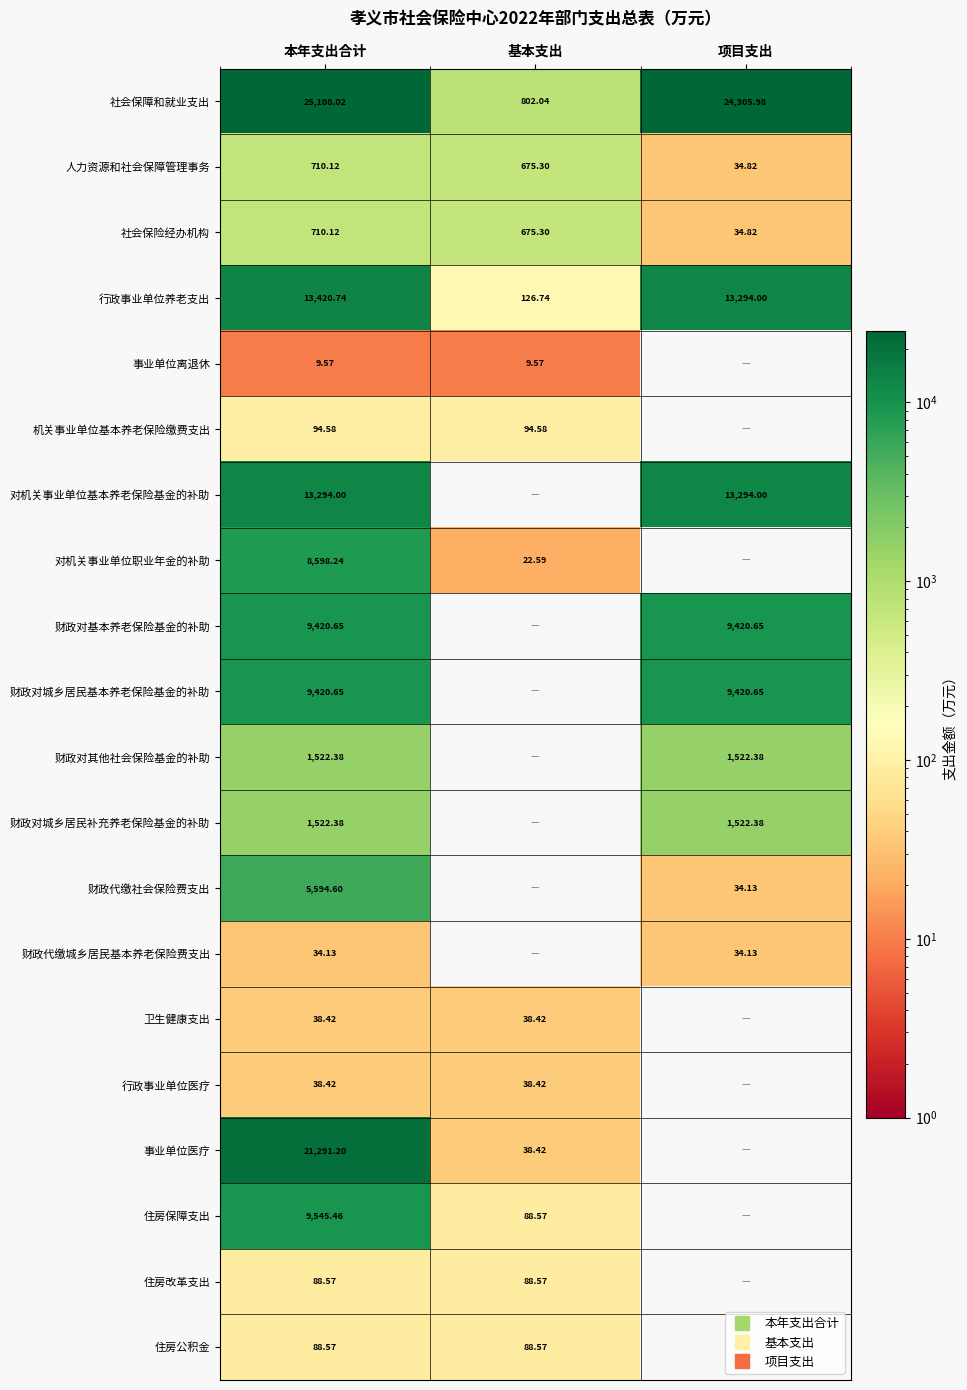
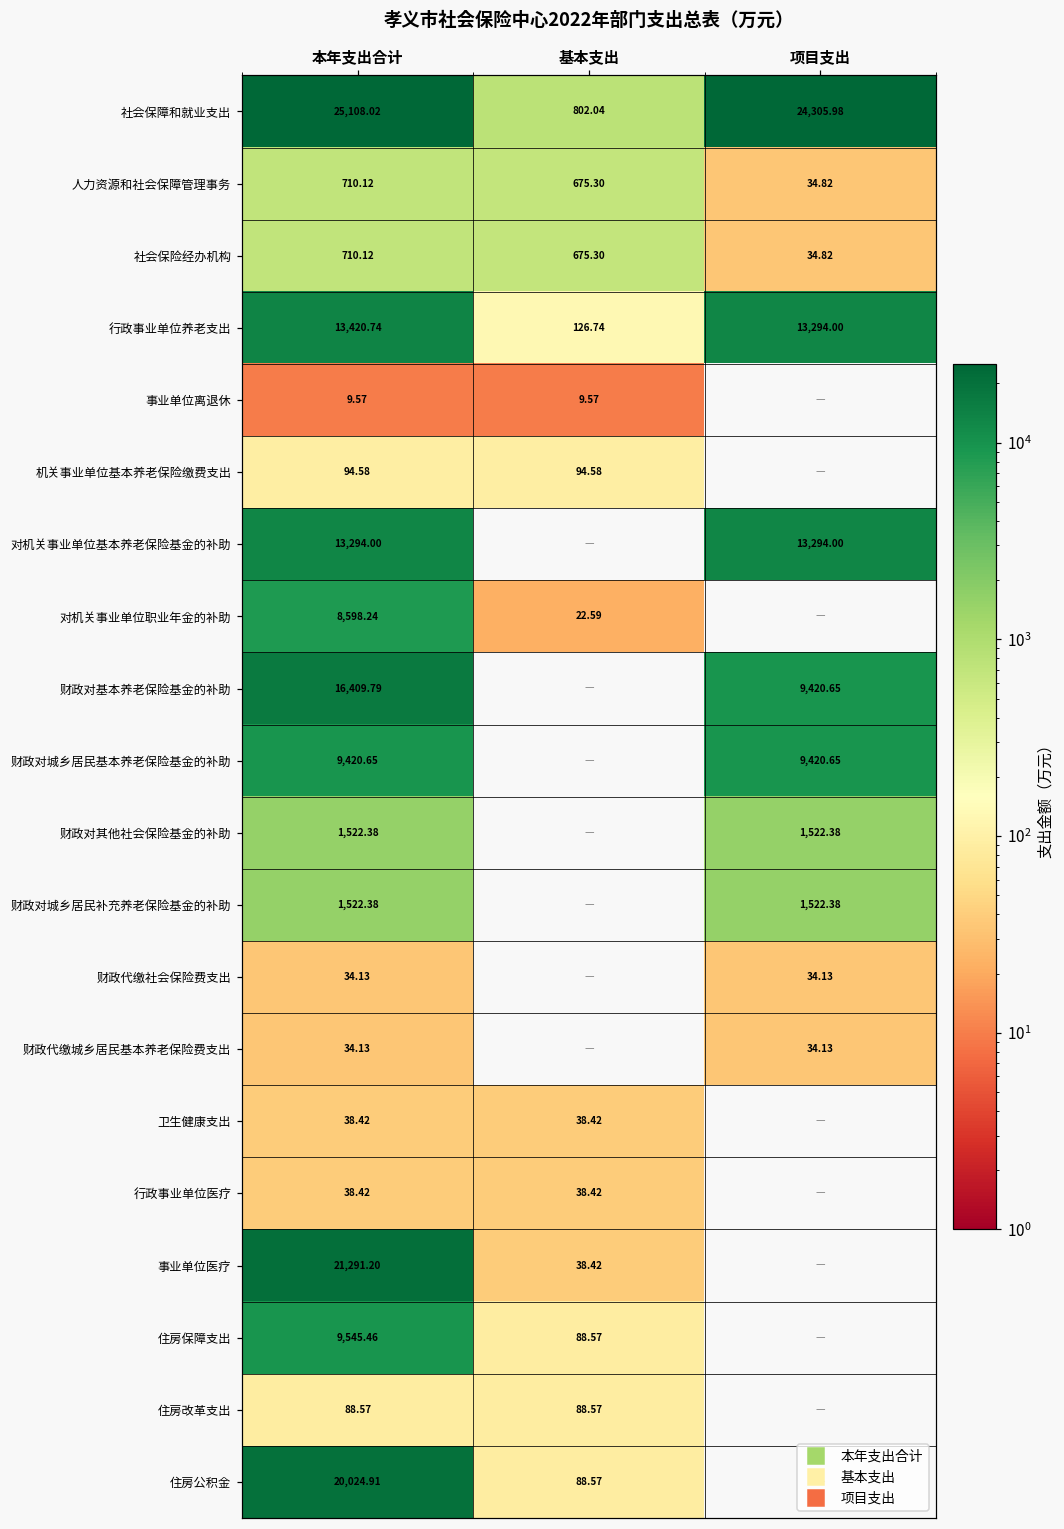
  {
    "社会保障和就业支出": {
      "本年支出合计": "25,108.02",
      "基本支出": "802.04",
      "项目支出": "24,305.98"
    },
    "人力资源和社会保障管理事务": {
      "本年支出合计": "710.12",
      "基本支出": "675.30",
      "项目支出": "34.82"
    },
    "社会保险经办机构": {
      "本年支出合计": "710.12",
      "基本支出": "675.30",
      "项目支出": "34.82"
    },
    "行政事业单位养老支出": {
      "本年支出合计": "13,420.74",
      "基本支出": "126.74",
      "项目支出": "13,294.00"
    },
    "事业单位离退休": {
      "本年支出合计": "9.57",
      "基本支出": "9.57"
    },
    "机关事业单位基本养老保险缴费支出": {
      "本年支出合计": "94.58",
      "基本支出": "94.58"
    },
    "对机关事业单位基本养老保险基金的补助": {
      "本年支出合计": "13,294.00",
      "项目支出": "13,294.00"
    },
    "对机关事业单位职业年金的补助": {
      "本年支出合计": "8,598.24",
      "基本支出": "22.59"
    },
    "财政对基本养老保险基金的补助": {
-     "本年支出合计": "9,420.65",
+     "本年支出合计": "16,409.79",
      "项目支出": "9,420.65"
    },
    "财政对城乡居民基本养老保险基金的补助": {
      "本年支出合计": "9,420.65",
      "项目支出": "9,420.65"
    },
    "财政对其他社会保险基金的补助": {
      "本年支出合计": "1,522.38",
      "项目支出": "1,522.38"
    },
    "财政对城乡居民补充养老保险基金的补助": {
      "本年支出合计": "1,522.38",
      "项目支出": "1,522.38"
    },
    "财政代缴社会保险费支出": {
-     "本年支出合计": "5,594.60",
+     "本年支出合计": "34.13",
      "项目支出": "34.13"
    },
    "财政代缴城乡居民基本养老保险费支出": {
      "本年支出合计": "34.13",
      "项目支出": "34.13"
    },
    "卫生健康支出": {
      "本年支出合计": "38.42",
      "基本支出": "38.42"
    },
    "行政事业单位医疗": {
      "本年支出合计": "38.42",
      "基本支出": "38.42"
    },
    "事业单位医疗": {
      "本年支出合计": "21,291.20",
      "基本支出": "38.42"
    },
    "住房保障支出": {
      "本年支出合计": "9,545.46",
      "基本支出": "88.57"
    },
    "住房改革支出": {
      "本年支出合计": "88.57",
      "基本支出": "88.57"
    },
    "住房公积金": {
-     "本年支出合计": "88.57",
+     "本年支出合计": "20,024.91",
      "基本支出": "88.57"
    }
  }
